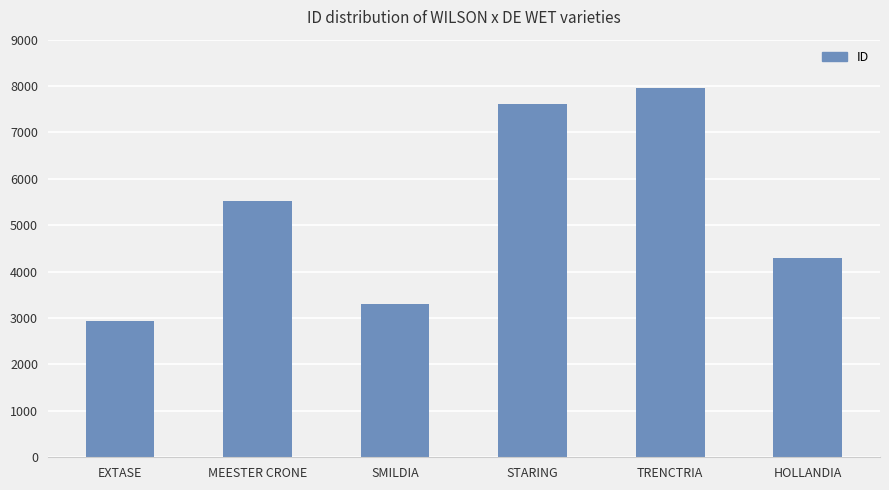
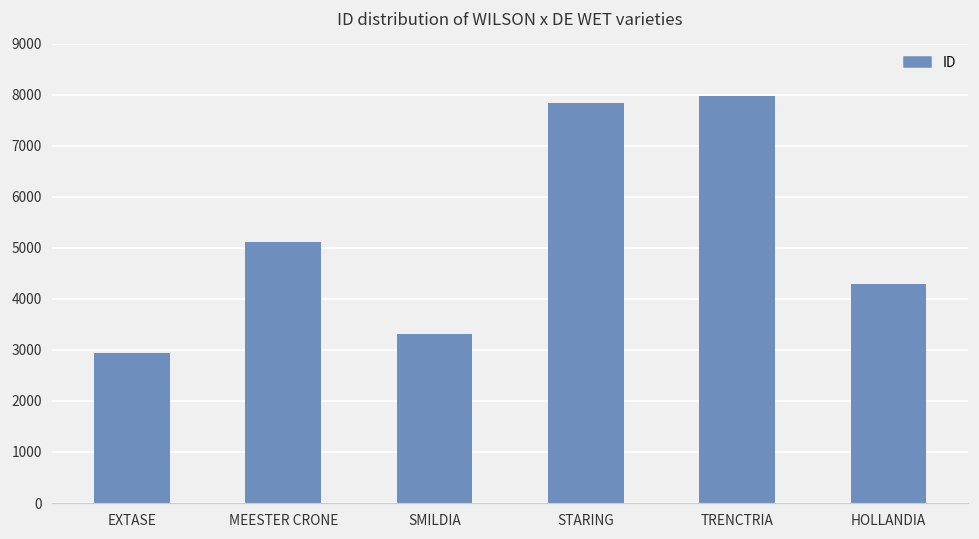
  {
    "EXTASE": 2900,
-   "MEESTER CRONE": 5500,
+   "MEESTER CRONE": 5100,
    "SMILDIA": 3300,
-   "STARING": 7600,
+   "STARING": 7800,
    "TRENCTRIA": 8000,
    "HOLLANDIA": 4300
  }
